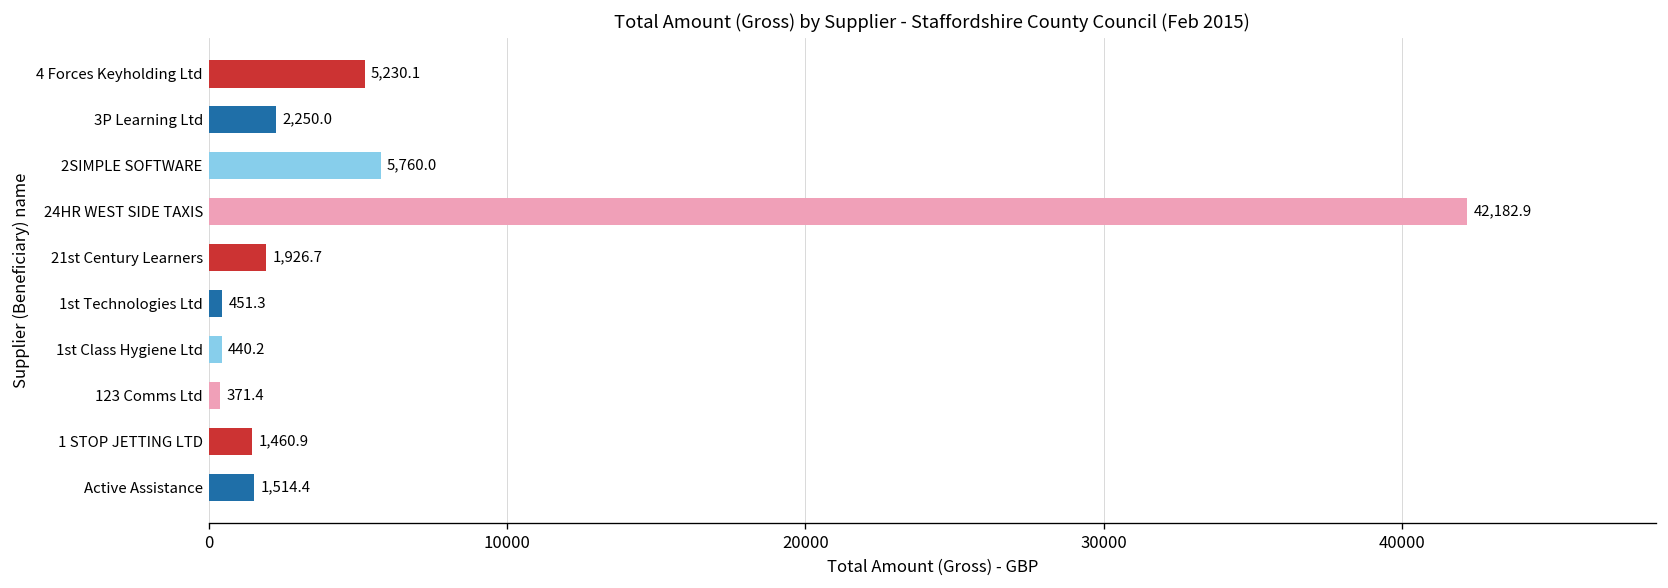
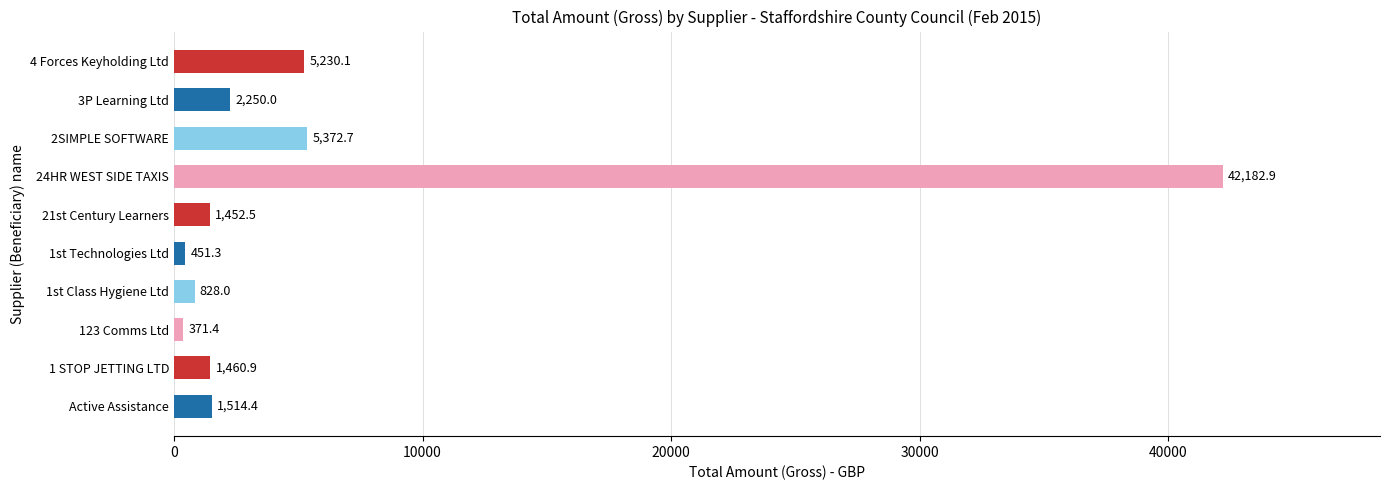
  {
    "4 Forces Keyholding Ltd": "5,230.1",
    "3P Learning Ltd": "2,250.0",
-   "2SIMPLE SOFTWARE": "5,760.0",
+   "2SIMPLE SOFTWARE": "5,372.7",
    "24HR WEST SIDE TAXIS": "42,182.9",
-   "21st Century Learners": "1,926.7",
+   "21st Century Learners": "1,452.5",
    "1st Technologies Ltd": "451.3",
-   "1st Class Hygiene Ltd": "440.2",
+   "1st Class Hygiene Ltd": "828.0",
    "123 Comms Ltd": "371.4",
    "1 STOP JETTING LTD": "1,460.9",
    "Active Assistance": "1,514.4"
  }
